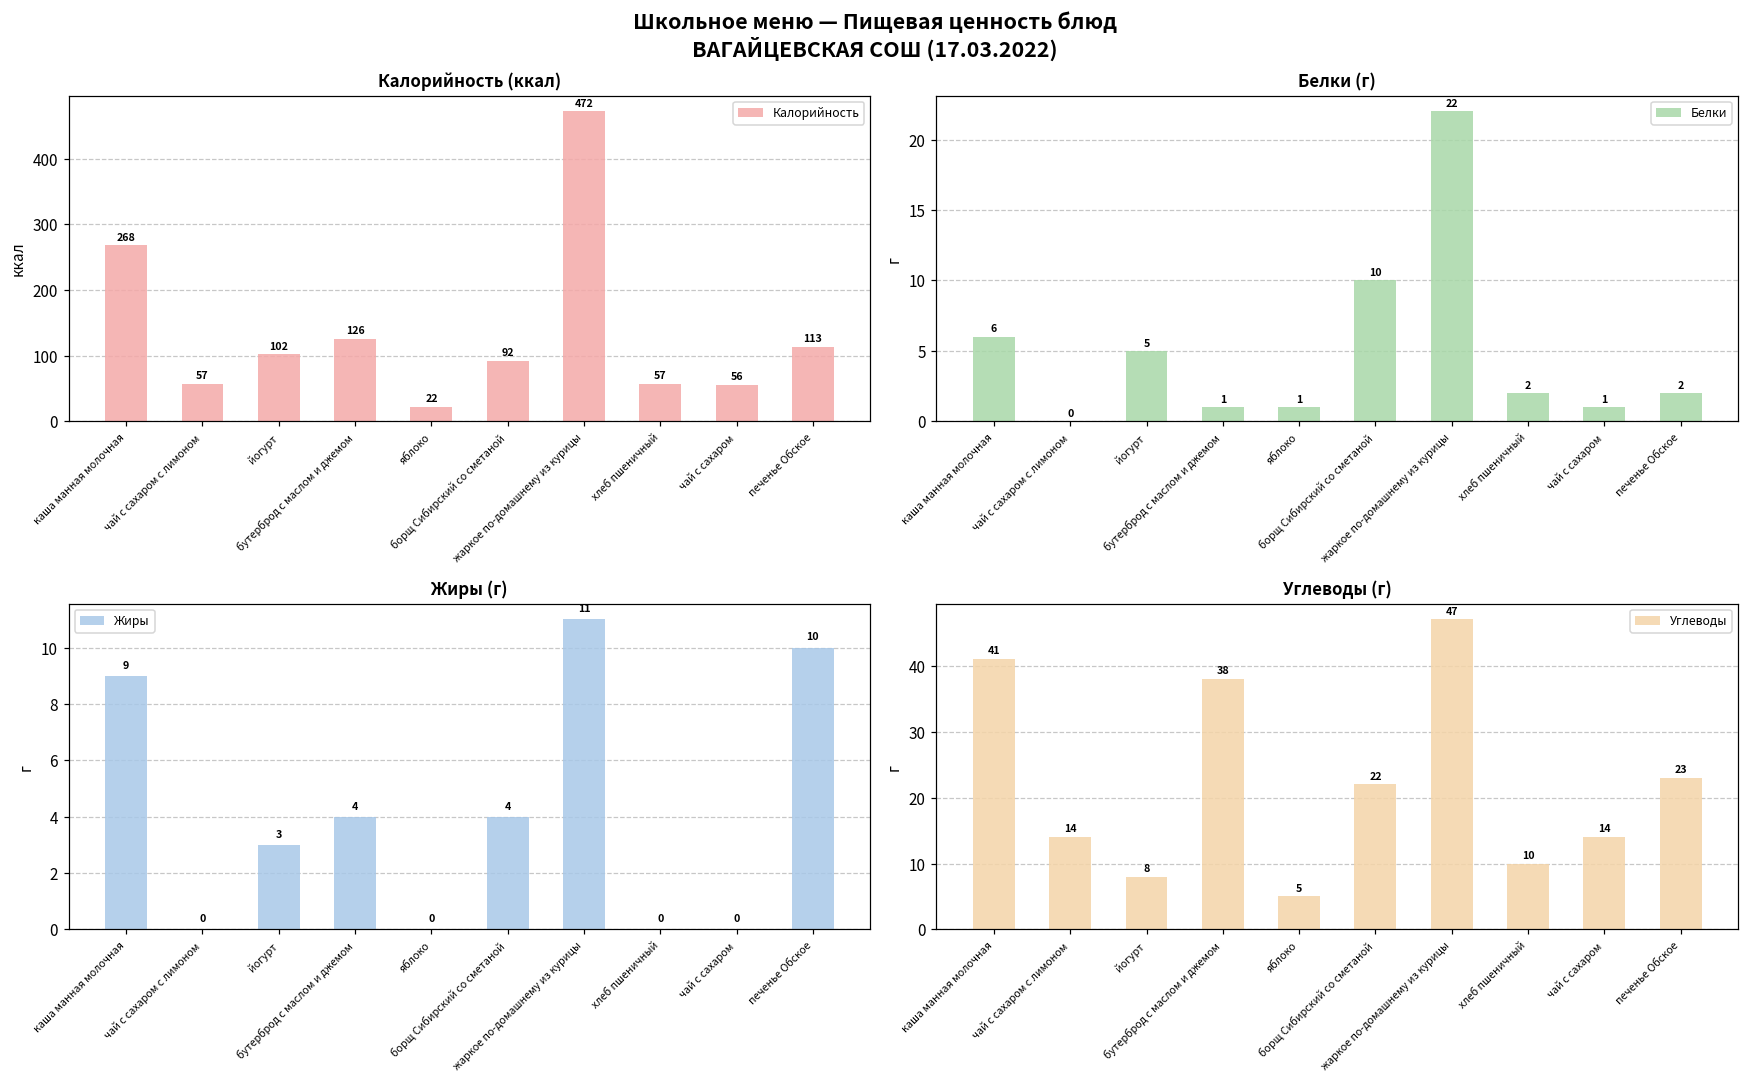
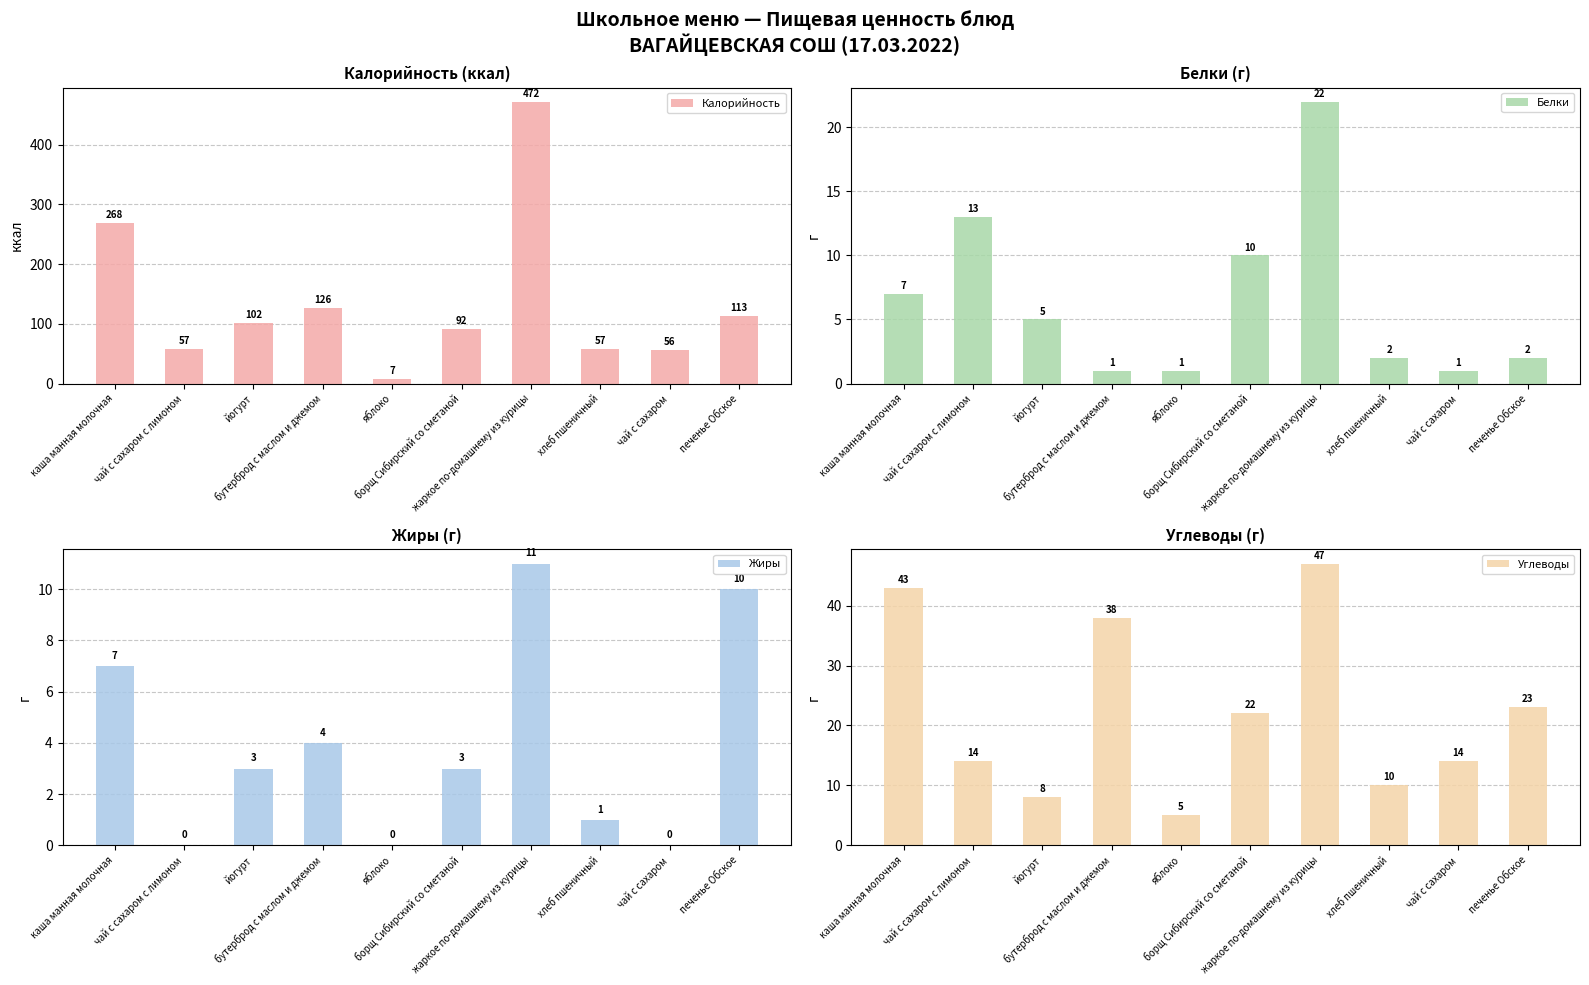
  {
    "Калорийность (ккал)": {
      "каша манная молочная": 268,
      "чай с сахаром с лимоном": 57,
      "йогурт": 102,
      "бутерброд с маслом и джемом": 126,
-     "яблоко": 22,
+     "яблоко": 7,
      "борщ Сибирский со сметаной": 92,
      "жаркое по-домашнему из курицы": 472,
      "хлеб пшеничный": 57,
      "чай с сахаром": 56,
      "печенье Обское": 113
    },
    "Белки (г)": {
-     "каша манная молочная": 6,
-     "чай с сахаром с лимоном": 0,
+     "каша манная молочная": 7,
+     "чай с сахаром с лимоном": 13,
      "йогурт": 5,
      "бутерброд с маслом и джемом": 1,
      "яблоко": 1,
      "борщ Сибирский со сметаной": 10,
      "жаркое по-домашнему из курицы": 22,
      "хлеб пшеничный": 2,
      "чай с сахаром": 1,
      "печенье Обское": 2
    },
    "Жиры (г)": {
-     "каша манная молочная": 9,
+     "каша манная молочная": 7,
      "чай с сахаром с лимоном": 0,
      "йогурт": 3,
      "бутерброд с маслом и джемом": 4,
      "яблоко": 0,
-     "борщ Сибирский со сметаной": 4,
+     "борщ Сибирский со сметаной": 3,
      "жаркое по-домашнему из курицы": 11,
-     "хлеб пшеничный": 0,
+     "хлеб пшеничный": 1,
      "чай с сахаром": 0,
      "печенье Обское": 10
    },
    "Углеводы (г)": {
-     "каша манная молочная": 41,
+     "каша манная молочная": 43,
      "чай с сахаром с лимоном": 14,
      "йогурт": 8,
      "бутерброд с маслом и джемом": 38,
      "яблоко": 5,
      "борщ Сибирский со сметаной": 22,
      "жаркое по-домашнему из курицы": 47,
      "хлеб пшеничный": 10,
      "чай с сахаром": 14,
      "печенье Обское": 23
    }
  }
